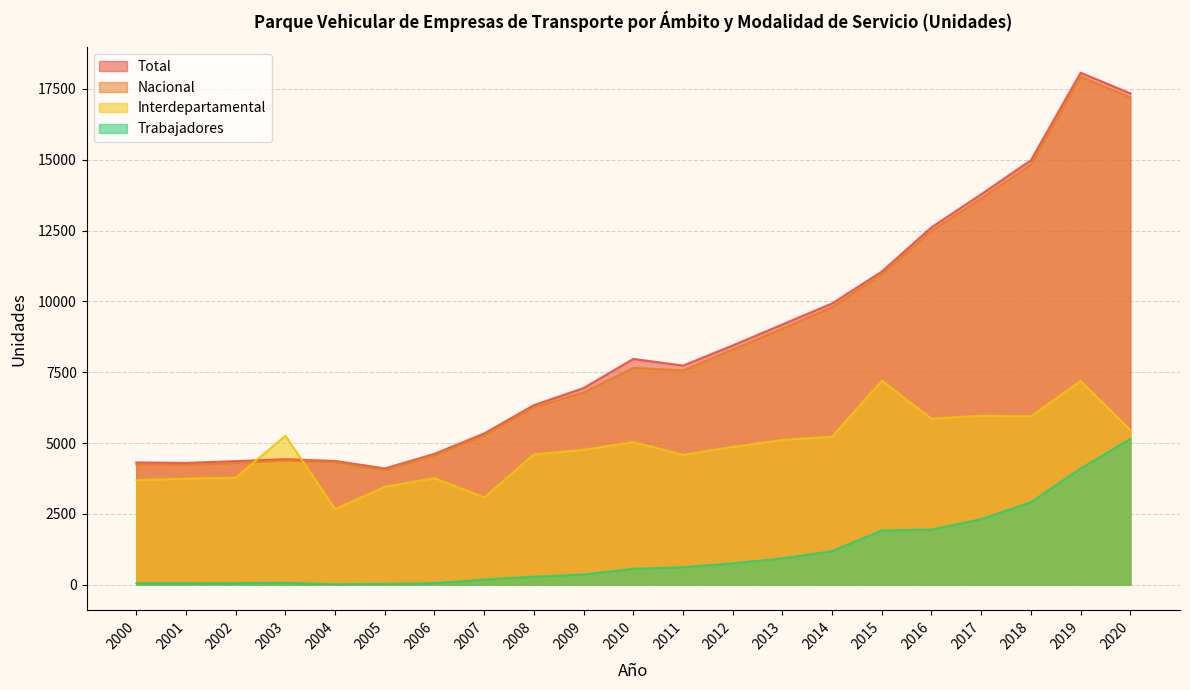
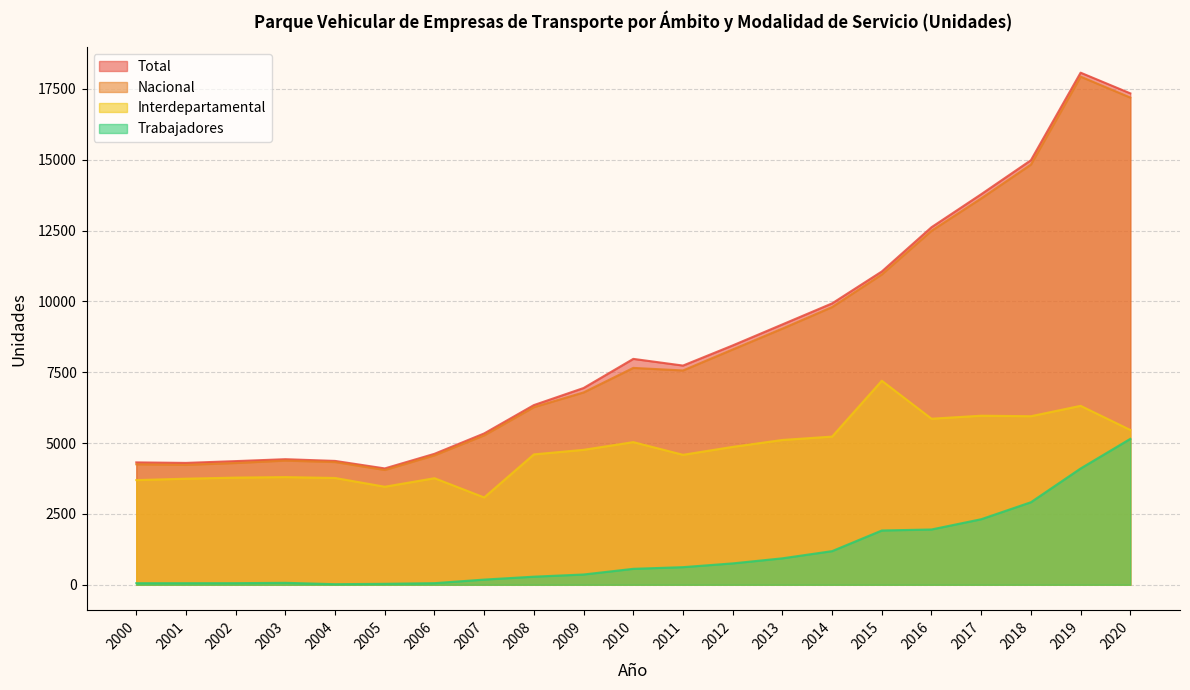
  {
    "Interdepartamental": {
      "2000": 3700,
      "2001": 3700,
      "2002": 3800,
-     "2003": 5300,
-     "2004": 2700,
+     "2003": 3800,
+     "2004": 3800,
      "2005": 3500,
      "2006": 3800,
      "2007": 3100,
      "2008": 4600,
      "2009": 4800,
      "2010": 5000,
      "2011": 4600,
      "2012": 4900,
      "2013": 5100,
      "2014": 5200,
      "2015": 7200,
      "2016": 5900,
      "2017": 6000,
      "2018": 5900,
-     "2019": 7200,
+     "2019": 6300,
      "2020": 5500
    },
    "Trabajadores": {
      "2000": 100,
      "2001": 100,
      "2002": 100,
      "2003": 100,
      "2004": 0,
      "2005": 0,
      "2006": 100,
      "2007": 200,
      "2008": 300,
      "2009": 400,
      "2010": 600,
      "2011": 600,
      "2012": 800,
      "2013": 900,
      "2014": 1200,
      "2015": 1900,
      "2016": 2000,
      "2017": 2300,
      "2018": 2900,
      "2019": 4100,
      "2020": 5200
    }
  }
